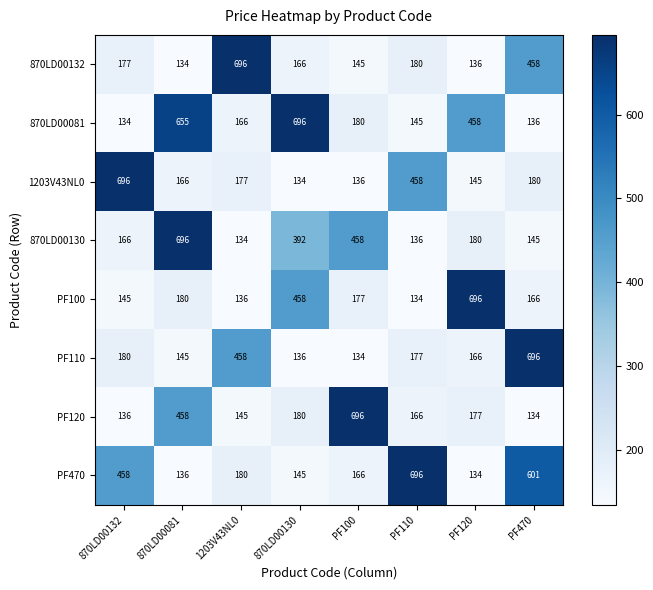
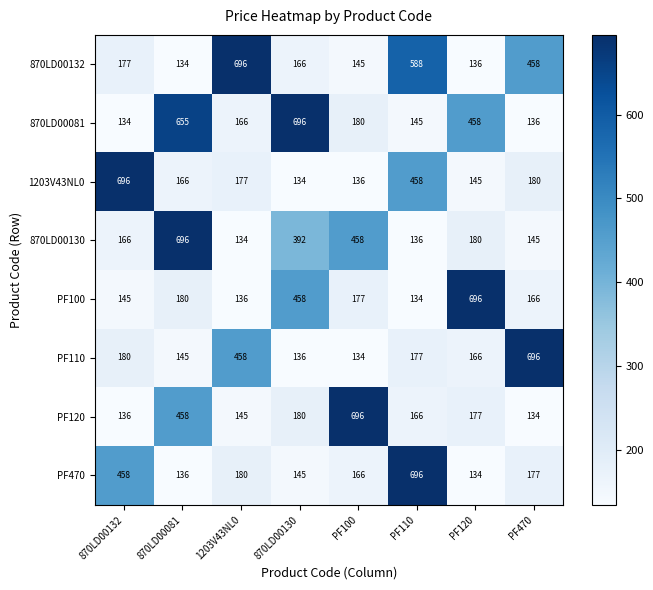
  {
    "870LD00132": {
      "870LD00132": 177,
      "870LD00081": 134,
      "1203V43NL0": 696,
      "870LD00130": 166,
      "PF100": 145,
-     "PF110": 180,
+     "PF110": 588,
      "PF120": 136,
      "PF470": 458
    },
    "870LD00081": {
      "870LD00132": 134,
      "870LD00081": 655,
      "1203V43NL0": 166,
      "870LD00130": 696,
      "PF100": 180,
      "PF110": 145,
      "PF120": 458,
      "PF470": 136
    },
    "1203V43NL0": {
      "870LD00132": 696,
      "870LD00081": 166,
      "1203V43NL0": 177,
      "870LD00130": 134,
      "PF100": 136,
      "PF110": 458,
      "PF120": 145,
      "PF470": 180
    },
    "870LD00130": {
      "870LD00132": 166,
      "870LD00081": 696,
      "1203V43NL0": 134,
      "870LD00130": 392,
      "PF100": 458,
      "PF110": 136,
      "PF120": 180,
      "PF470": 145
    },
    "PF100": {
      "870LD00132": 145,
      "870LD00081": 180,
      "1203V43NL0": 136,
      "870LD00130": 458,
      "PF100": 177,
      "PF110": 134,
      "PF120": 696,
      "PF470": 166
    },
    "PF110": {
      "870LD00132": 180,
      "870LD00081": 145,
      "1203V43NL0": 458,
      "870LD00130": 136,
      "PF100": 134,
      "PF110": 177,
      "PF120": 166,
      "PF470": 696
    },
    "PF120": {
      "870LD00132": 136,
      "870LD00081": 458,
      "1203V43NL0": 145,
      "870LD00130": 180,
      "PF100": 696,
      "PF110": 166,
      "PF120": 177,
      "PF470": 134
    },
    "PF470": {
      "870LD00132": 458,
      "870LD00081": 136,
      "1203V43NL0": 180,
      "870LD00130": 145,
      "PF100": 166,
      "PF110": 696,
      "PF120": 134,
-     "PF470": 601
+     "PF470": 177
    }
  }
